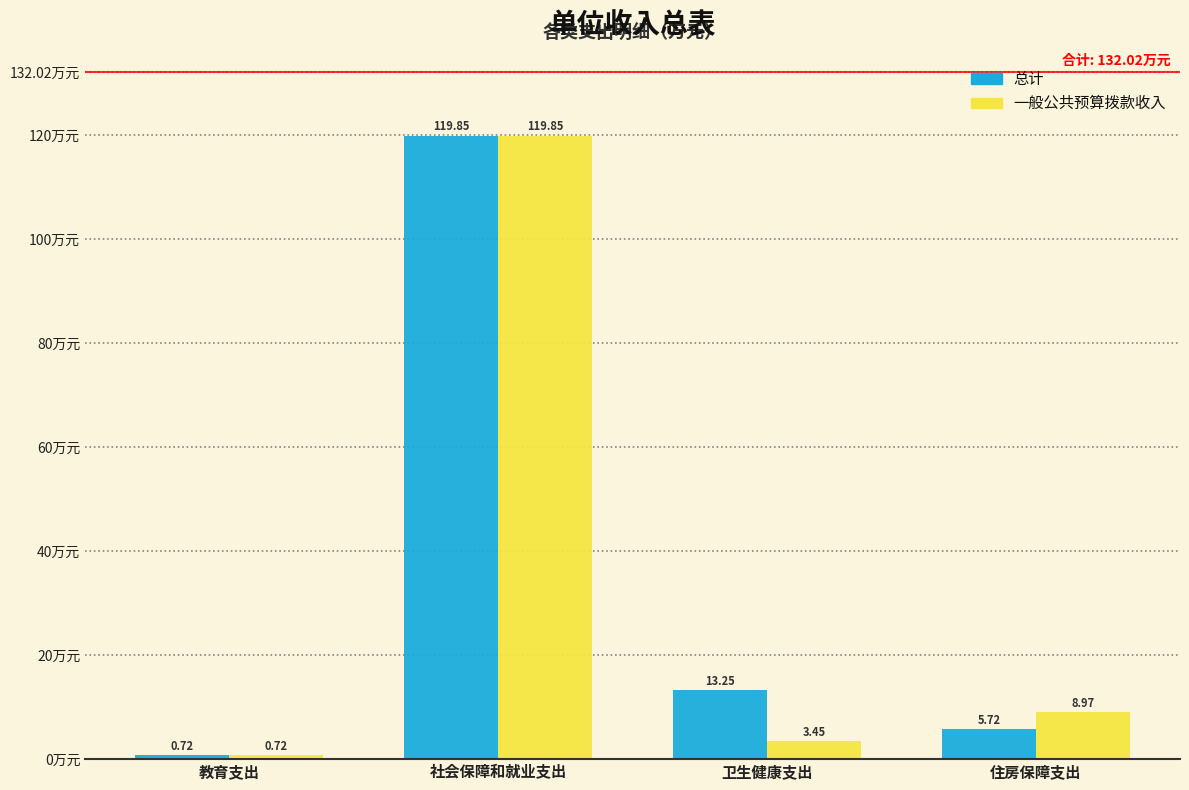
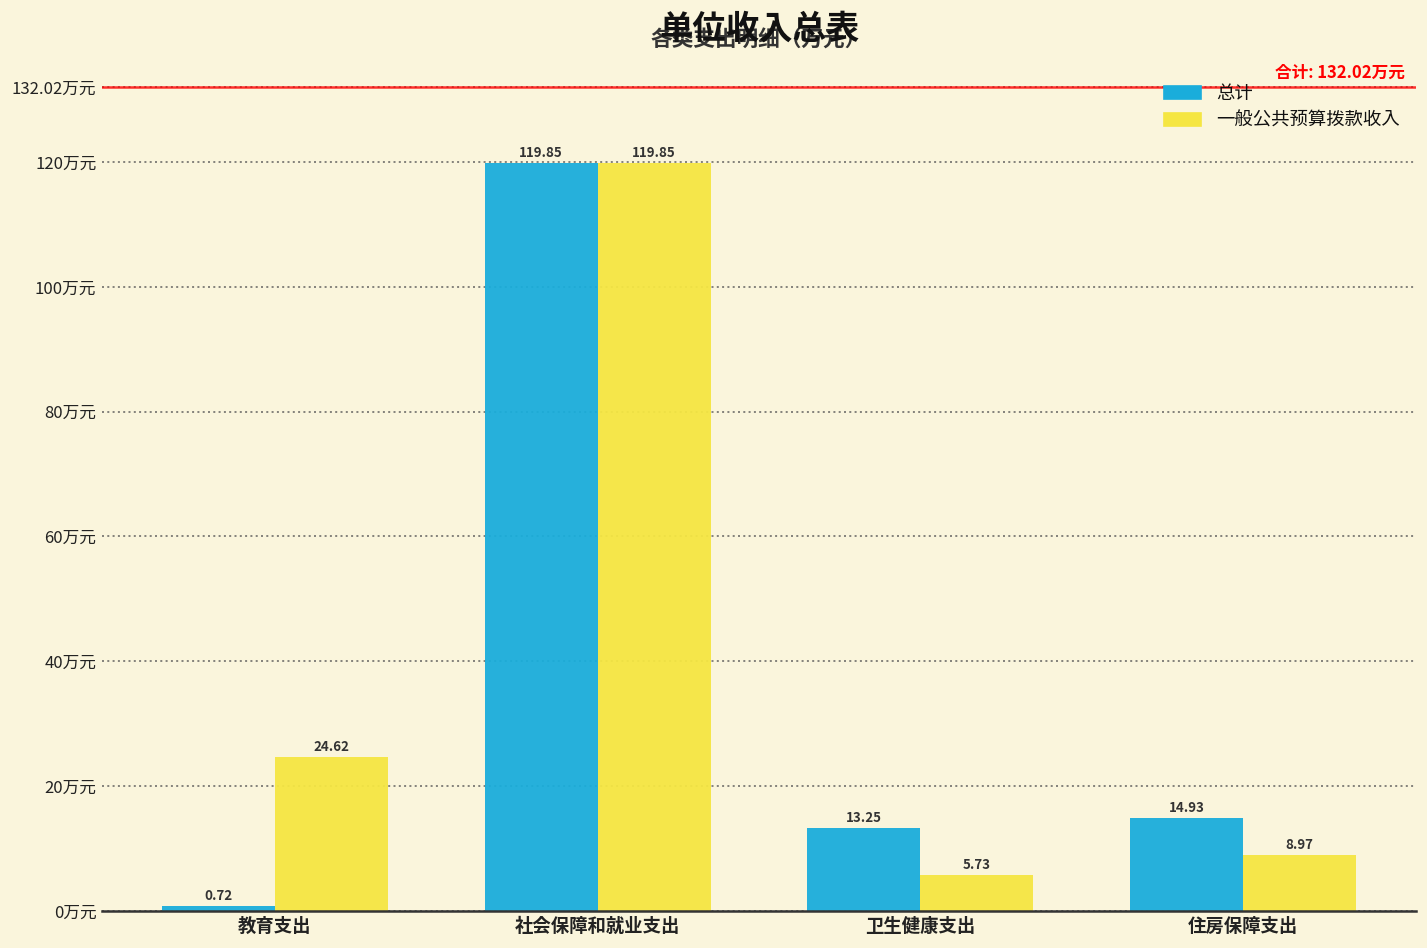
  {
    "总计": {
      "教育支出": 0.72,
      "社会保障和就业支出": 119.85,
      "卫生健康支出": 13.25,
-     "住房保障支出": 5.72
+     "住房保障支出": 14.93
    },
    "一般公共预算拨款收入": {
-     "教育支出": 0.72,
+     "教育支出": 24.62,
      "社会保障和就业支出": 119.85,
-     "卫生健康支出": 3.45,
+     "卫生健康支出": 5.73,
      "住房保障支出": 8.97
    }
  }
